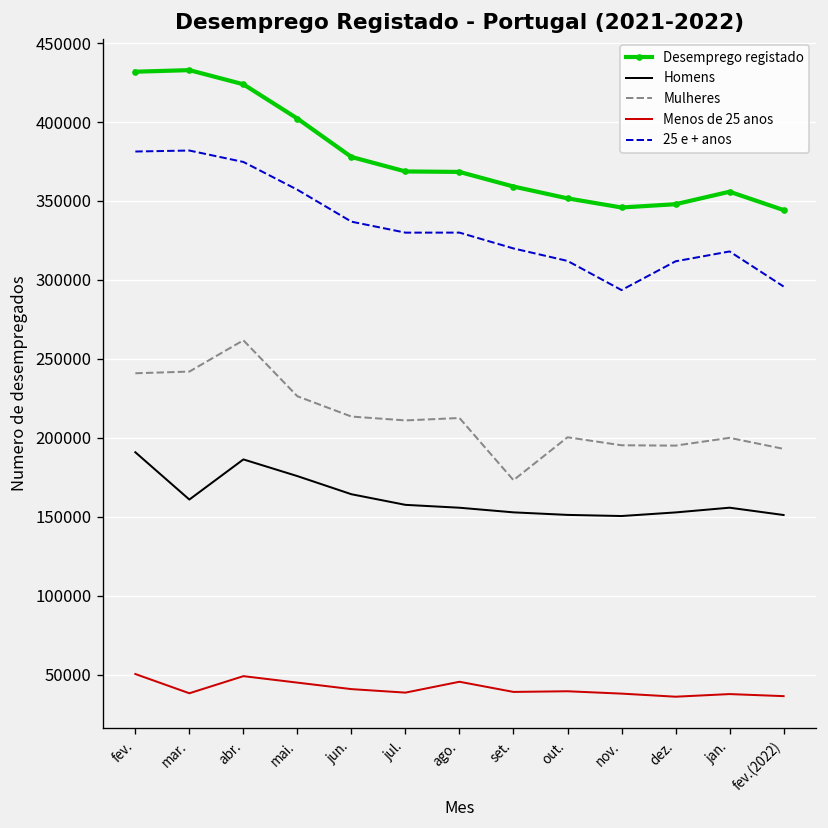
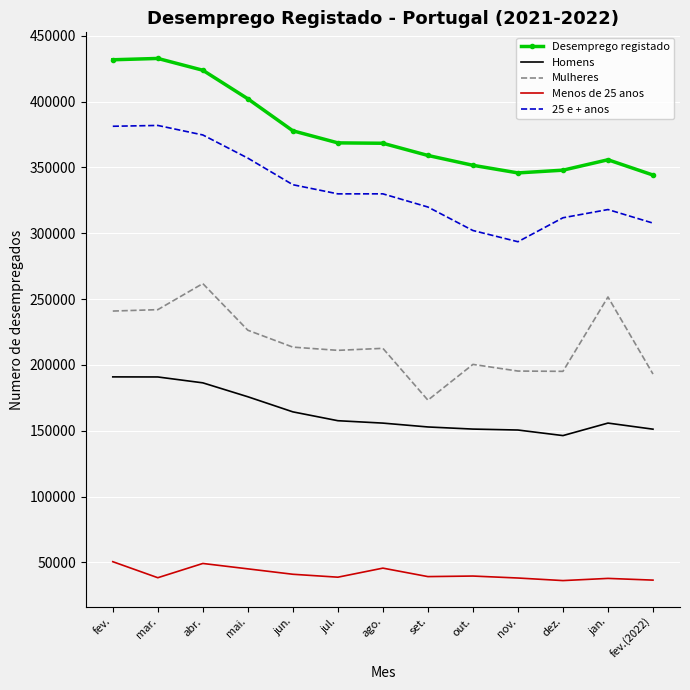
  {
    "Desemprego registado": {
      "fev.": 432000,
      "mar.": 433000,
      "abr.": 424000,
      "mai.": 402000,
      "jun.": 378000,
      "jul.": 369000,
      "ago.": 368000,
      "set.": 359000,
      "out.": 352000,
      "nov.": 346000,
      "dez.": 348000,
      "jan.": 356000,
      "fev.(2022)": 344000
    },
    "Homens": {
      "fev.": 191000,
-     "mar.": 161000,
+     "mar.": 191000,
      "abr.": 186000,
      "mai.": 176000,
      "jun.": 164000,
      "jul.": 158000,
      "ago.": 156000,
      "set.": 153000,
      "out.": 151000,
      "nov.": 151000,
-     "dez.": 153000,
+     "dez.": 146000,
      "jan.": 156000,
      "fev.(2022)": 151000
    },
    "Mulheres": {
      "fev.": 241000,
      "mar.": 242000,
      "abr.": 262000,
      "mai.": 226000,
      "jun.": 214000,
      "jul.": 211000,
      "ago.": 213000,
      "set.": 173000,
      "out.": 200000,
      "nov.": 195000,
      "dez.": 195000,
-     "jan.": 200000,
+     "jan.": 252000,
      "fev.(2022)": 193000
    },
    "Menos de 25 anos": {
      "fev.": 51000,
      "mar.": 38000,
      "abr.": 49000,
      "mai.": 45000,
      "jun.": 41000,
      "jul.": 39000,
      "ago.": 46000,
      "set.": 39000,
      "out.": 40000,
      "nov.": 38000,
      "dez.": 36000,
      "jan.": 38000,
      "fev.(2022)": 37000
    },
    "25 e + anos": {
      "fev.": 381000,
      "mar.": 382000,
      "abr.": 375000,
      "mai.": 357000,
      "jun.": 337000,
      "jul.": 330000,
      "ago.": 330000,
      "set.": 320000,
-     "out.": 312000,
+     "out.": 302000,
      "nov.": 294000,
      "dez.": 312000,
      "jan.": 318000,
-     "fev.(2022)": 296000
+     "fev.(2022)": 308000
    }
  }
